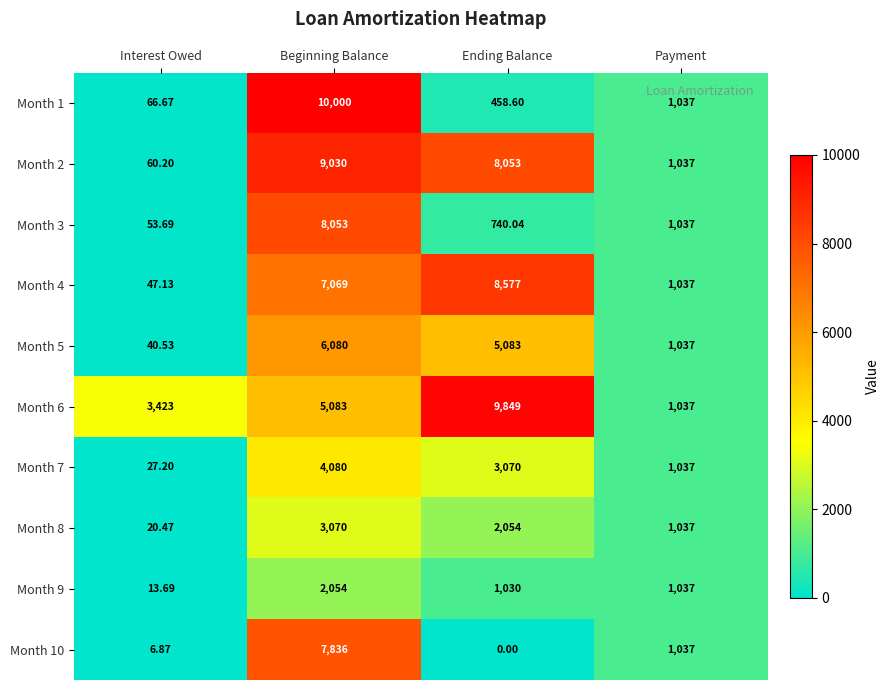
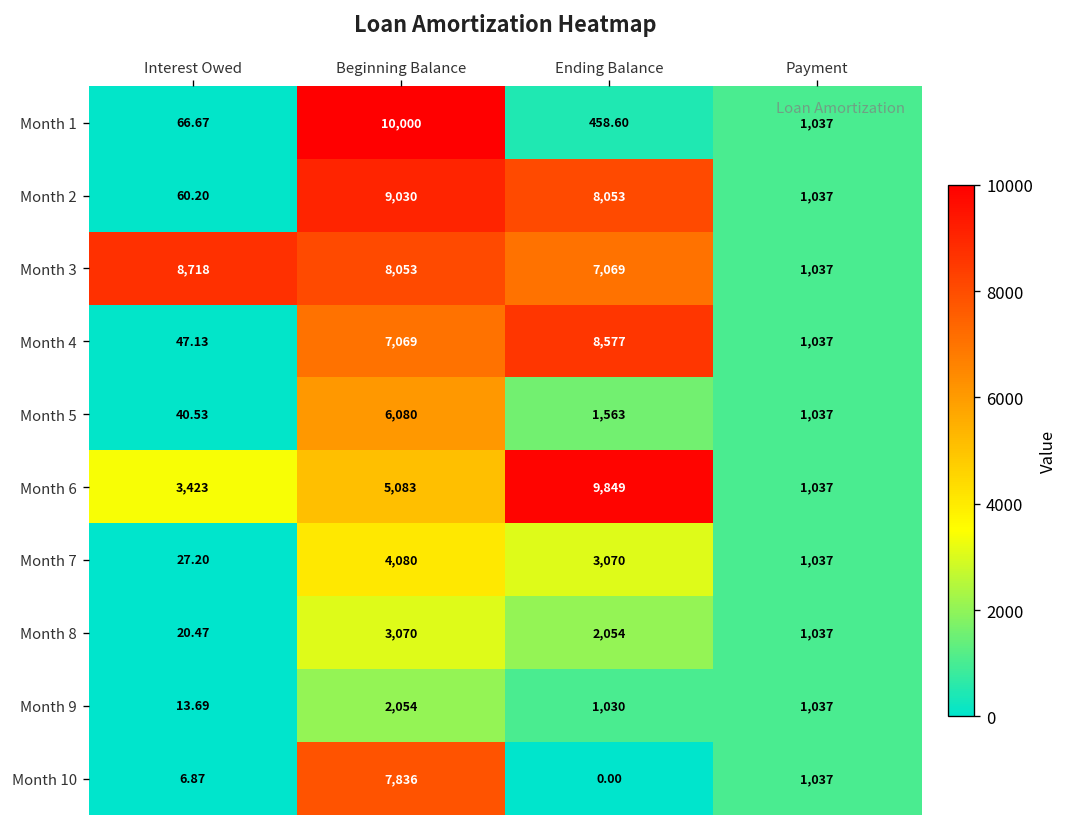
  {
    "Month 1": {
      "Interest Owed": "66.67",
      "Beginning Balance": "10,000",
      "Ending Balance": "458.60"
    },
    "Month 2": {
      "Interest Owed": "60.20",
      "Beginning Balance": "9,030",
      "Ending Balance": "8,053",
      "Payment": "1,037"
    },
    "Month 3": {
-     "Interest Owed": "53.69",
+     "Interest Owed": "8,718",
      "Beginning Balance": "8,053",
-     "Ending Balance": "740.04",
+     "Ending Balance": "7,069",
      "Payment": "1,037"
    },
    "Month 4": {
      "Interest Owed": "47.13",
      "Beginning Balance": "7,069",
      "Ending Balance": "8,577",
      "Payment": "1,037"
    },
    "Month 5": {
      "Interest Owed": "40.53",
      "Beginning Balance": "6,080",
-     "Ending Balance": "5,083",
+     "Ending Balance": "1,563",
      "Payment": "1,037"
    },
    "Month 6": {
      "Interest Owed": "3,423",
      "Beginning Balance": "5,083",
      "Ending Balance": "9,849",
      "Payment": "1,037"
    },
    "Month 7": {
      "Interest Owed": "27.20",
      "Beginning Balance": "4,080",
      "Ending Balance": "3,070",
      "Payment": "1,037"
    },
    "Month 8": {
      "Interest Owed": "20.47",
      "Beginning Balance": "3,070",
      "Ending Balance": "2,054",
      "Payment": "1,037"
    },
    "Month 9": {
      "Interest Owed": "13.69",
      "Beginning Balance": "2,054",
      "Ending Balance": "1,030",
      "Payment": "1,037"
    },
    "Month 10": {
      "Interest Owed": "6.87",
      "Beginning Balance": "7,836",
      "Ending Balance": "0.00",
      "Payment": "1,037"
    }
  }
